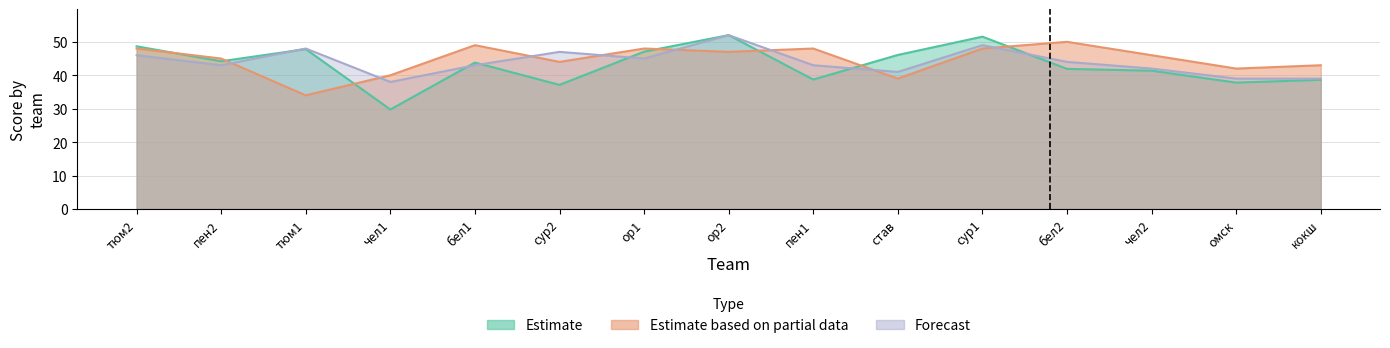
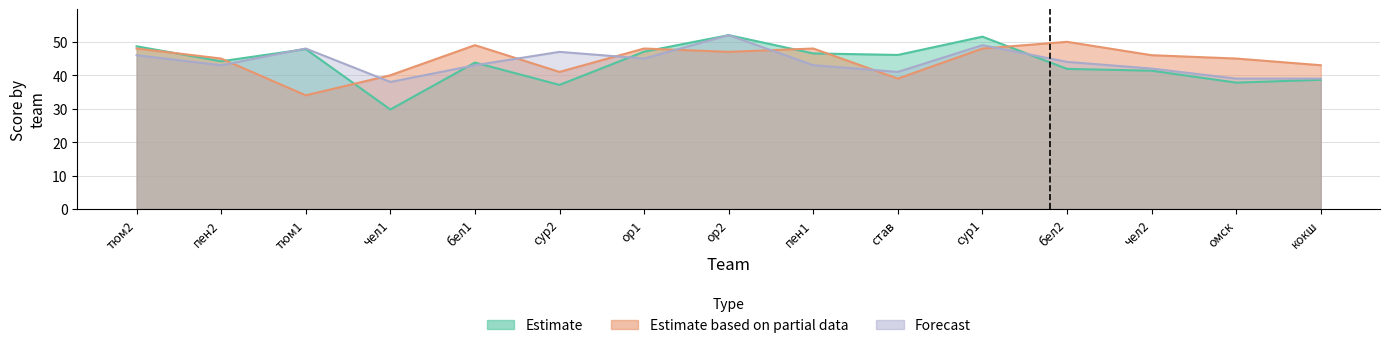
  {
    "Estimate": {
      "пен2": 44,
      "чел1": 30,
      "бел1": 44,
      "сур2": 37,
      "ор1": 47,
-     "пен1": 39,
+     "пен1": 47,
      "став": 46,
      "сур1": 52,
      "бел2": 42,
      "омск": 38
    },
    "Estimate based on partial data": {
      "пен2": 45,
      "тюм1": 34,
      "чел1": 40,
      "бел1": 49,
-     "сур2": 44,
+     "сур2": 41,
      "ор1": 48,
      "ор2": 47,
      "пен1": 48,
      "став": 39,
      "сур1": 48,
      "бел2": 50,
      "чел2": 46,
-     "омск": 42,
+     "омск": 45,
      "кокш": 43
    },
    "Forecast": {
      "тюм2": 46,
      "пен2": 43,
      "чел1": 38,
      "бел1": 43,
      "сур2": 47,
      "ор1": 45,
      "пен1": 43,
      "став": 41,
      "сур1": 49,
      "бел2": 44,
      "омск": 39
    }
  }
